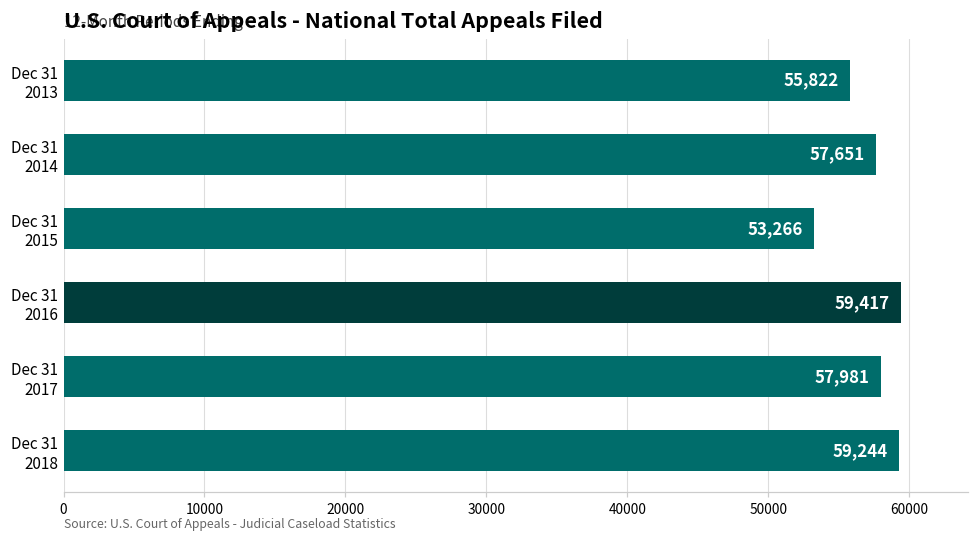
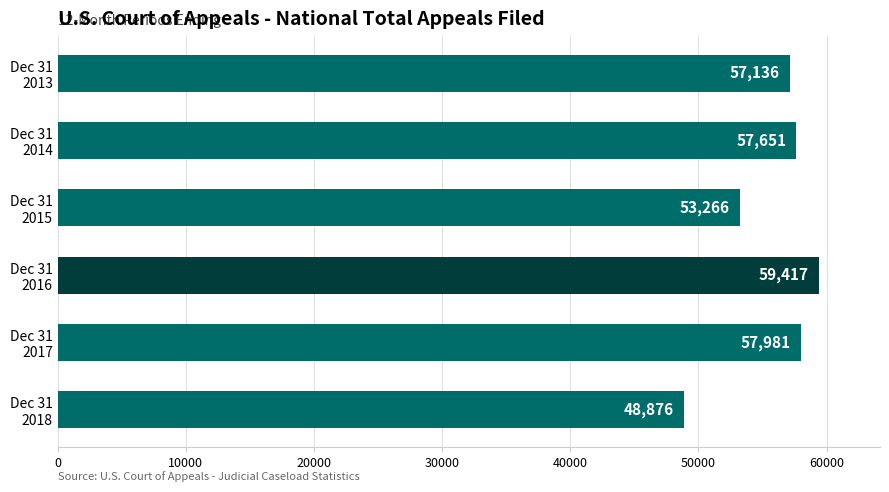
  {
-   "Dec 31 2013": "55,822",
+   "Dec 31 2013": "57,136",
    "Dec 31 2014": "57,651",
    "Dec 31 2015": "53,266",
    "Dec 31 2016": "59,417",
    "Dec 31 2017": "57,981",
-   "Dec 31 2018": "59,244"
+   "Dec 31 2018": "48,876"
  }
